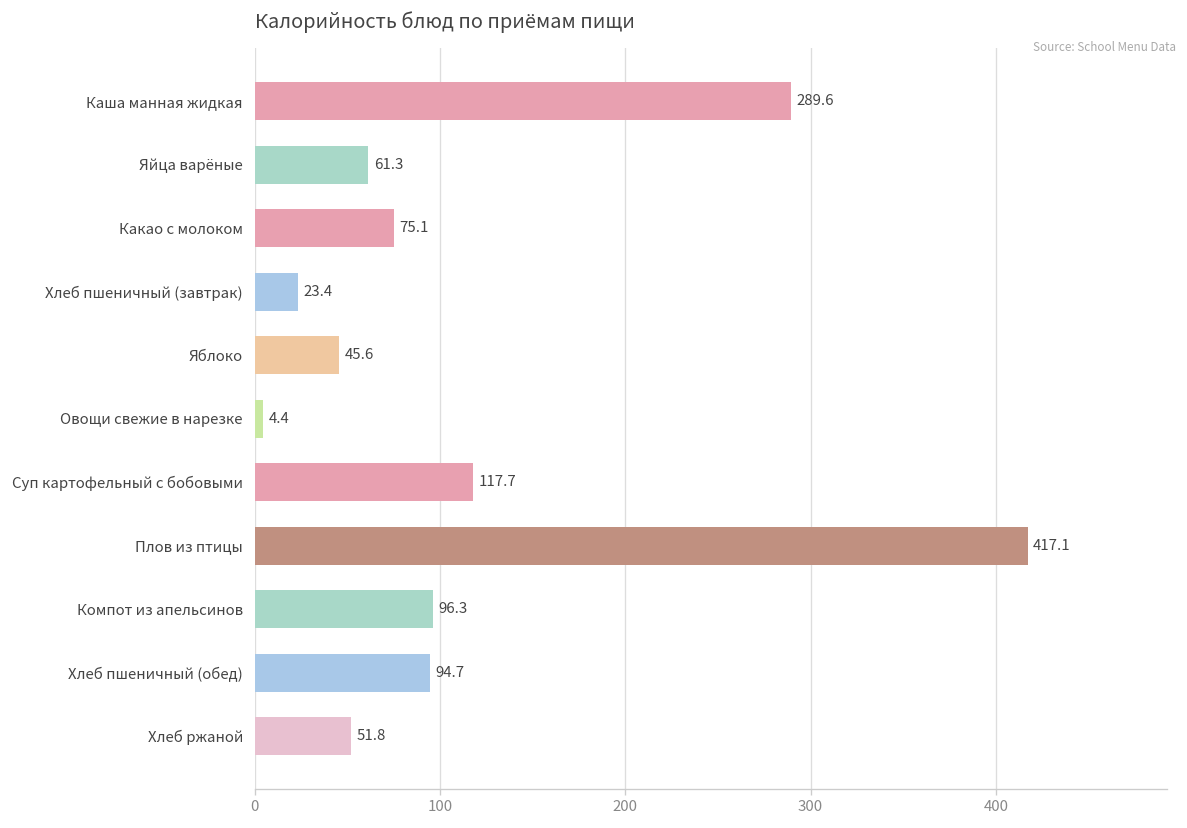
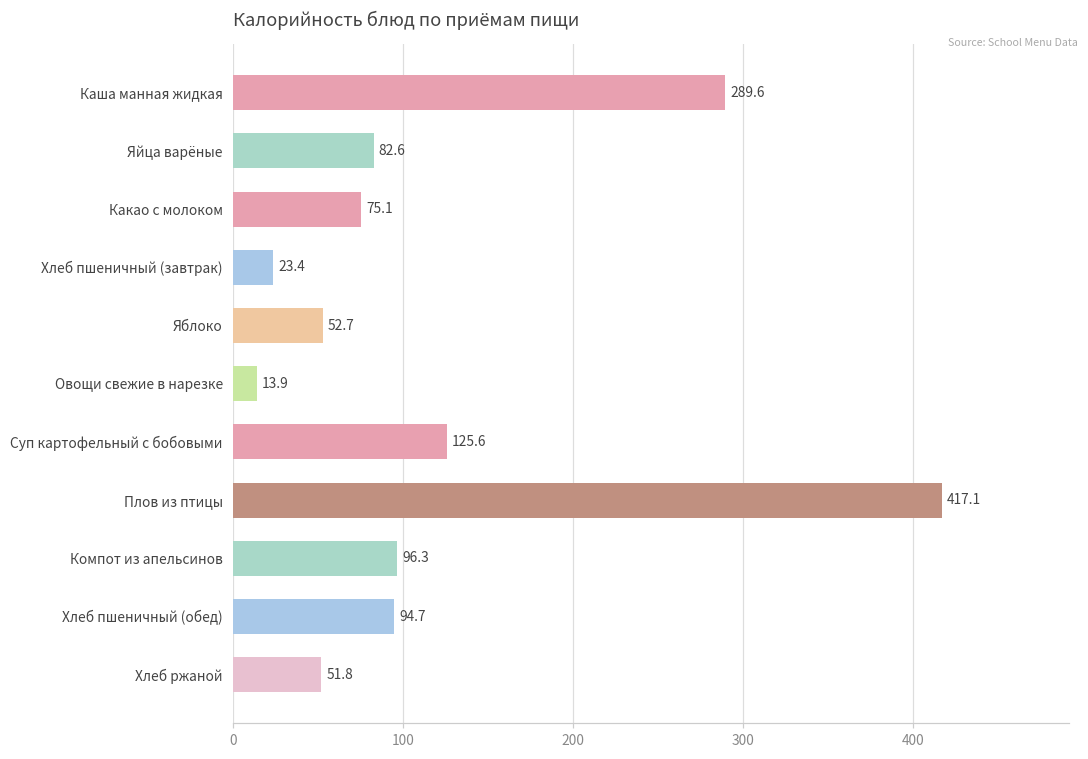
  {
    "Каша манная жидкая": 289.6,
-   "Яйца варёные": 61.3,
+   "Яйца варёные": 82.6,
    "Какао с молоком": 75.1,
    "Хлеб пшеничный (завтрак)": 23.4,
-   "Яблоко": 45.6,
-   "Овощи свежие в нарезке": 4.4,
-   "Суп картофельный с бобовыми": 117.7,
+   "Яблоко": 52.7,
+   "Овощи свежие в нарезке": 13.9,
+   "Суп картофельный с бобовыми": 125.6,
    "Плов из птицы": 417.1,
    "Компот из апельсинов": 96.3,
    "Хлеб пшеничный (обед)": 94.7,
    "Хлеб ржаной": 51.8
  }
